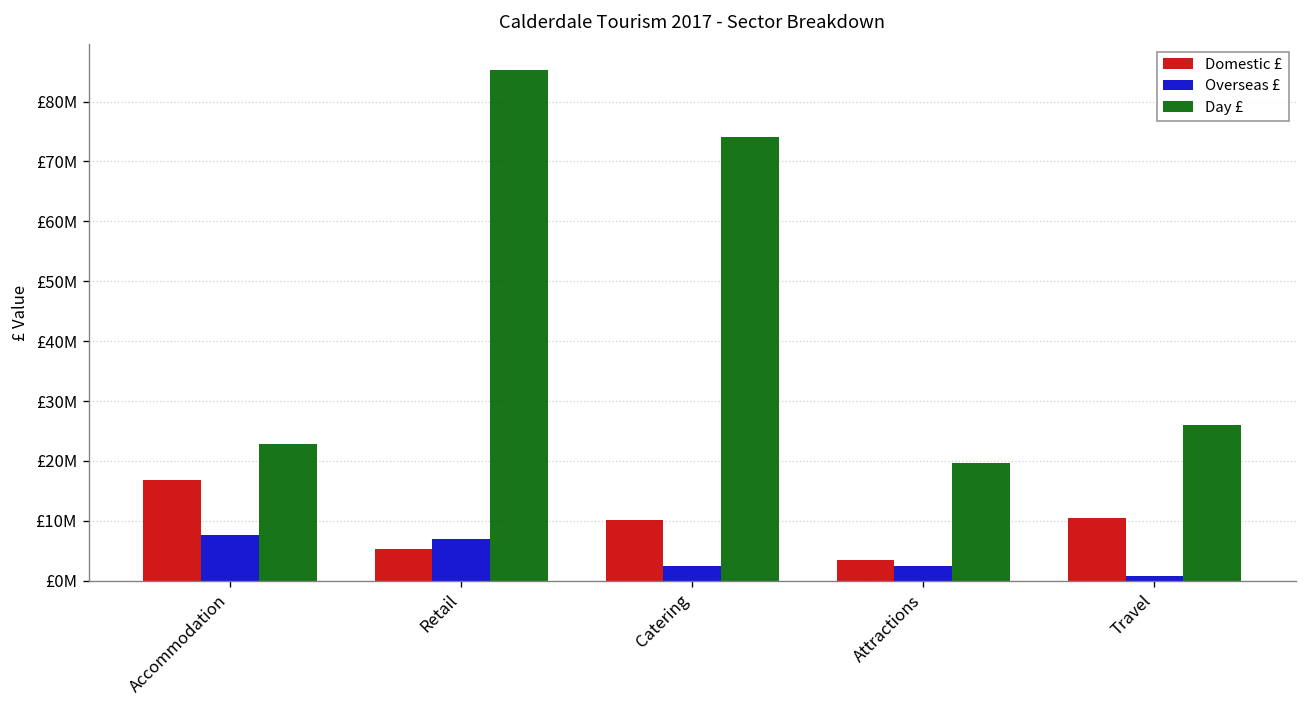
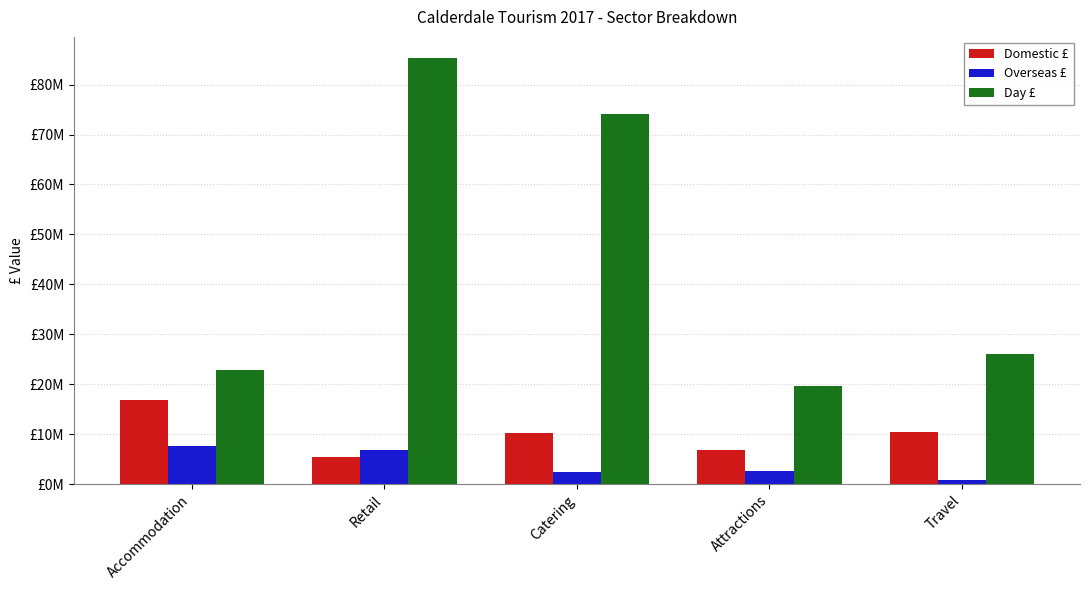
  {
    "Domestic £": {
      "Accommodation": "£17000000",
      "Retail": "£5000000",
      "Catering": "£10000000",
-     "Attractions": "£3000000",
+     "Attractions": "£7000000",
      "Travel": "£10000000"
    },
    "Overseas £": {
      "Accommodation": "£8000000",
      "Retail": "£7000000",
      "Catering": "£2000000",
      "Attractions": "£3000000",
      "Travel": "£1000000"
    },
    "Day £": {
      "Accommodation": "£23000000",
      "Retail": "£85000000",
      "Catering": "£74000000",
      "Attractions": "£20000000",
      "Travel": "£26000000"
    }
  }
